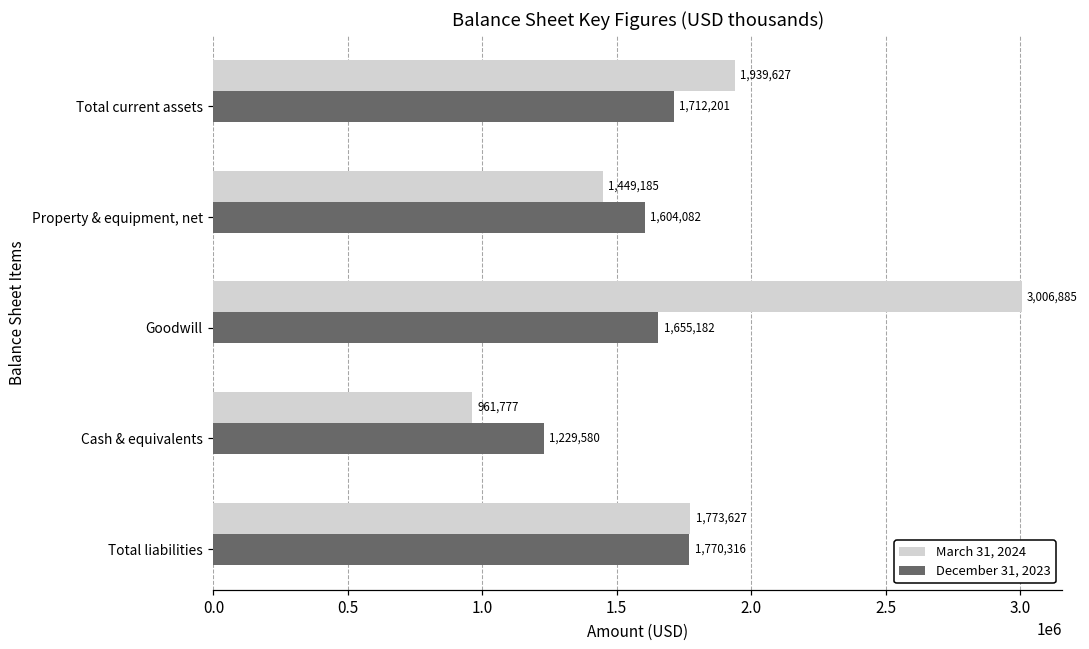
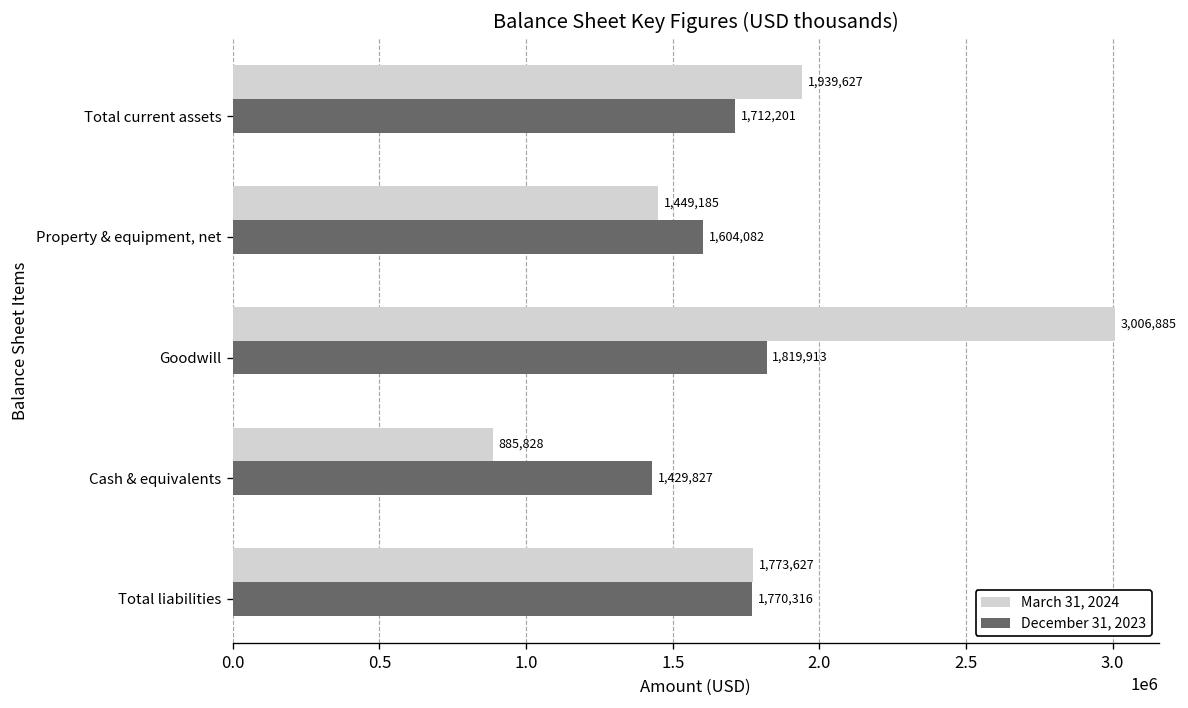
  {
    "March 31, 2024": {
      "Total current assets": "1,939,627",
      "Property & equipment, net": "1,449,185",
      "Goodwill": "3,006,885",
-     "Cash & equivalents": "961,777",
+     "Cash & equivalents": "885,828",
      "Total liabilities": "1,773,627"
    },
    "December 31, 2023": {
      "Total current assets": "1,712,201",
      "Property & equipment, net": "1,604,082",
-     "Goodwill": "1,655,182",
-     "Cash & equivalents": "1,229,580",
+     "Goodwill": "1,819,913",
+     "Cash & equivalents": "1,429,827",
      "Total liabilities": "1,770,316"
    }
  }
